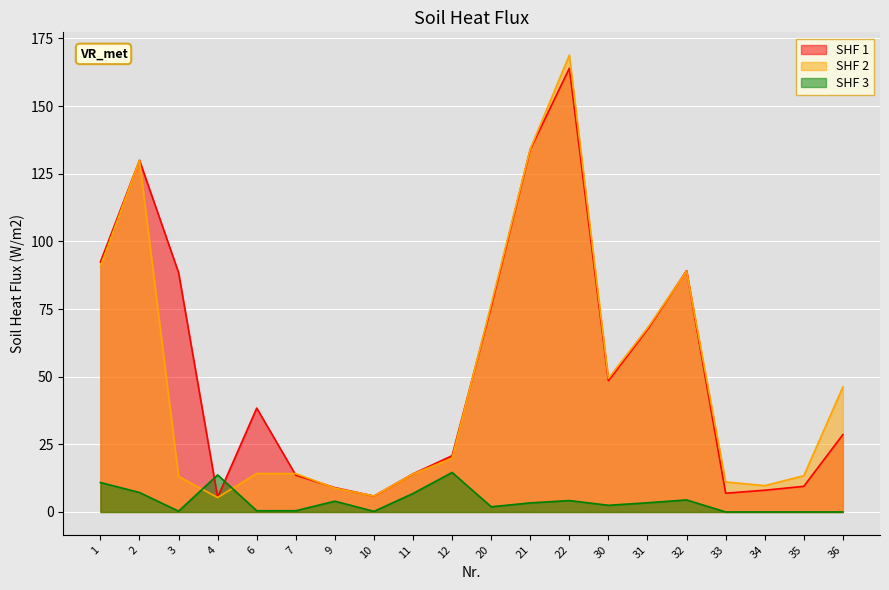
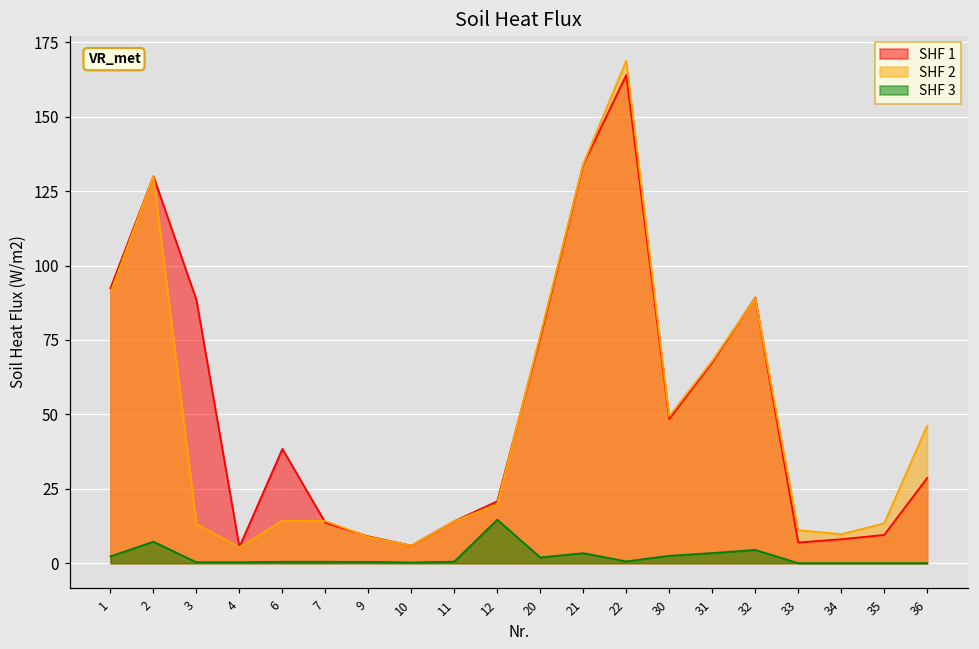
  {
    "SHF 1": {
      "1": 92,
      "3": 88,
      "6": 38,
      "22": 164,
      "33": 7,
      "34": 8,
      "35": 9,
      "36": 29
    },
    "SHF 2": {
      "1": 91,
      "3": 13,
      "6": 14,
      "22": 169,
      "33": 11,
      "34": 10,
      "35": 13,
      "36": 46
    },
    "SHF 3": {
-     "1": 11,
+     "1": 2,
      "2": 7,
      "3": 0,
-     "4": 14,
+     "4": 0,
      "6": 0,
      "7": 0,
-     "9": 4,
+     "9": 0,
      "10": 0,
-     "11": 7,
+     "11": 1,
      "12": 15,
      "20": 2,
      "21": 3,
-     "22": 4,
+     "22": 1,
      "30": 2,
      "31": 3,
      "32": 4,
      "33": 0,
      "34": 0,
      "35": 0,
      "36": 0
    }
  }
